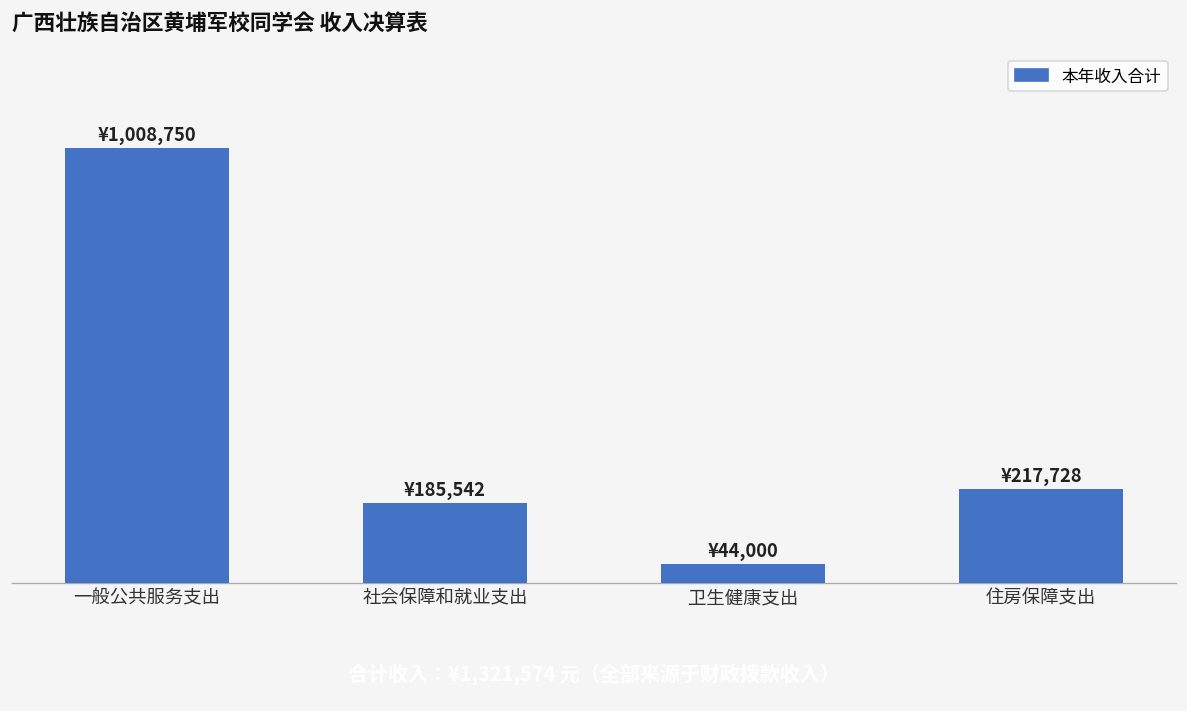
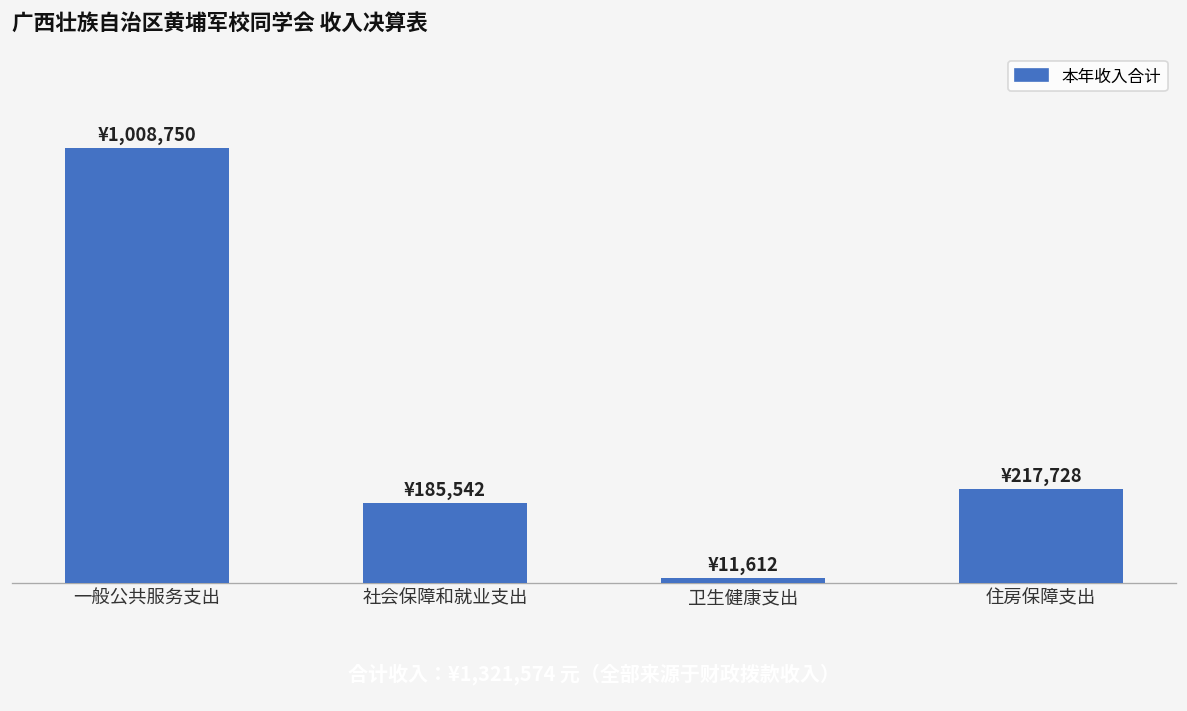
  {
    "一般公共服务支出": "¥1,008,750",
    "社会保障和就业支出": "¥185,542",
-   "卫生健康支出": "¥44,000",
+   "卫生健康支出": "¥11,612",
    "住房保障支出": "¥217,728"
  }
